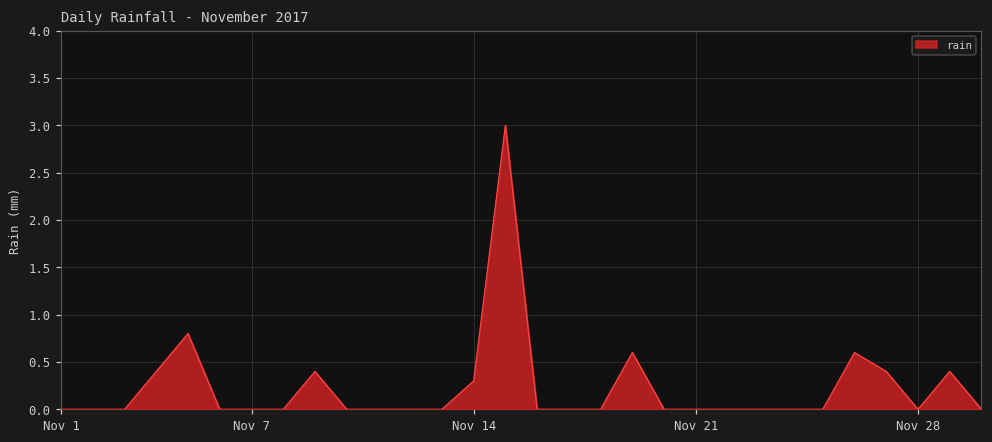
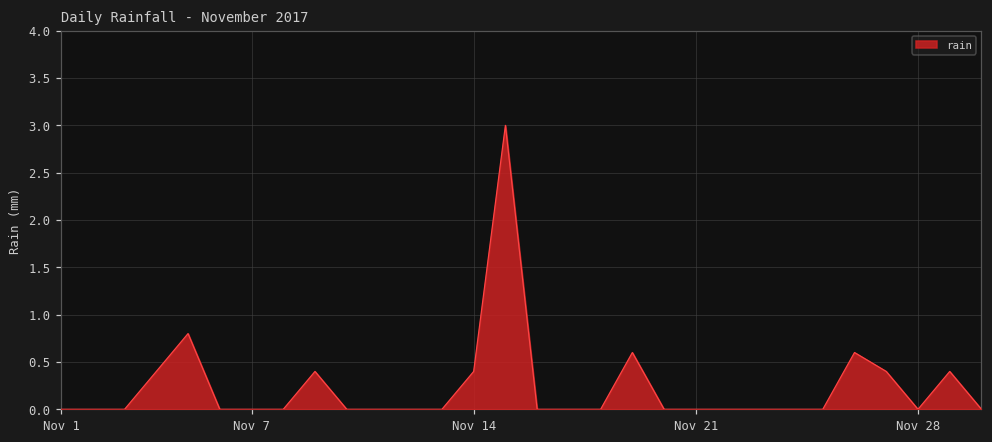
  {
    "Nov 1": 0.0,
    "Nov 7": 0.0,
-   "Nov 14": 0.3,
+   "Nov 14": 0.4,
    "Nov 21": 0.0,
    "Nov 28": 0.0
  }
